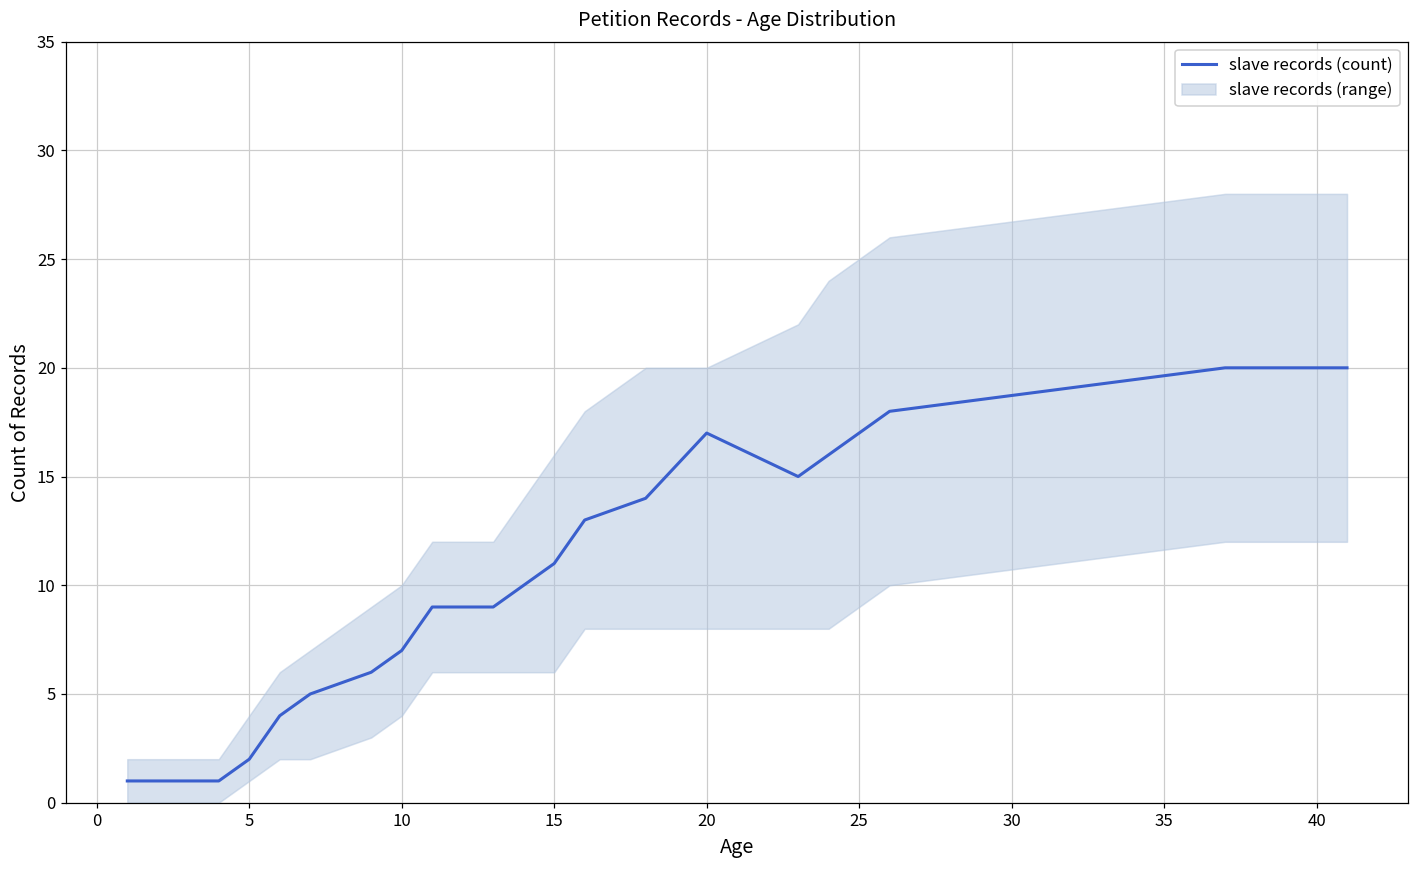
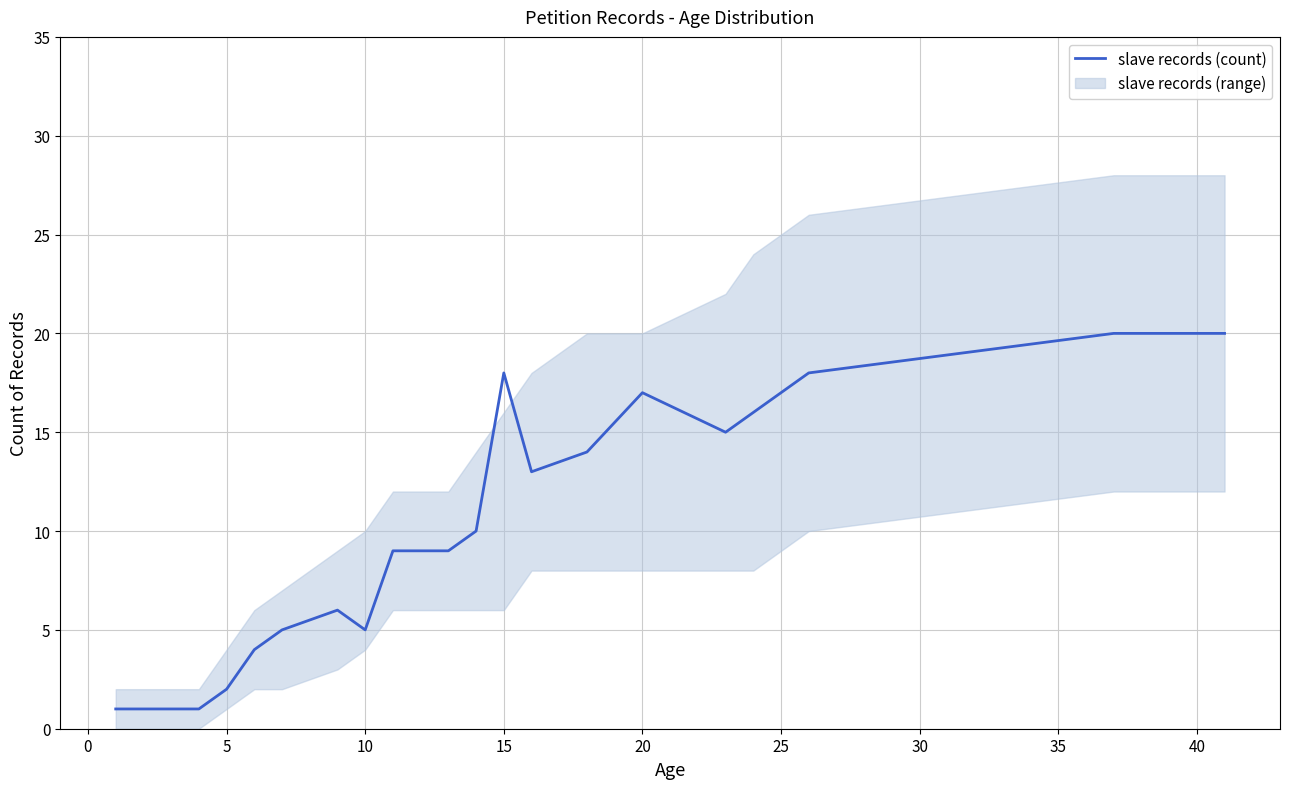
  {
    "slave records (count)": {
      "5": 2,
-     "10": 7,
-     "15": 11,
+     "10": 5,
+     "15": 18,
      "20": 17
    }
  }
